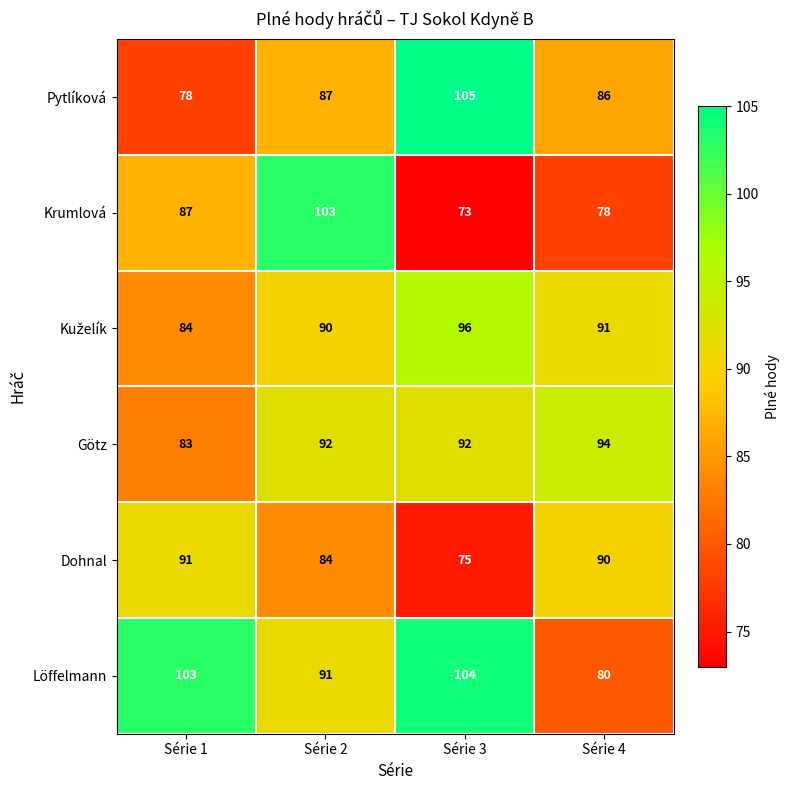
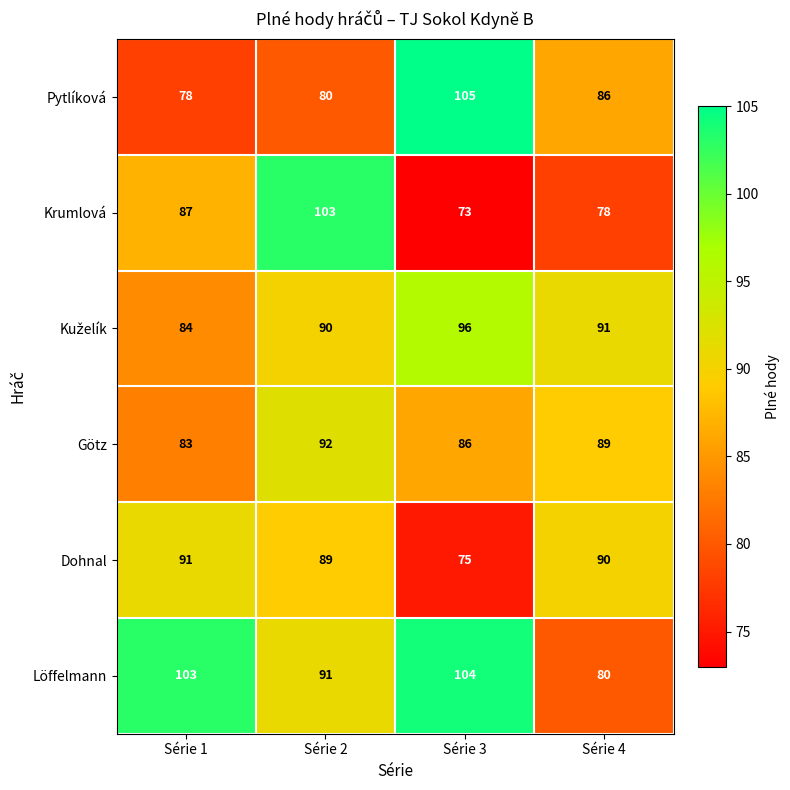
  {
    "Pytlíková": {
      "Série 1": 78,
-     "Série 2": 87,
+     "Série 2": 80,
      "Série 3": 105,
      "Série 4": 86
    },
    "Krumlová": {
      "Série 1": 87,
      "Série 2": 103,
      "Série 3": 73,
      "Série 4": 78
    },
    "Kuželík": {
      "Série 1": 84,
      "Série 2": 90,
      "Série 3": 96,
      "Série 4": 91
    },
    "Götz": {
      "Série 1": 83,
      "Série 2": 92,
-     "Série 3": 92,
-     "Série 4": 94
+     "Série 3": 86,
+     "Série 4": 89
    },
    "Dohnal": {
      "Série 1": 91,
-     "Série 2": 84,
+     "Série 2": 89,
      "Série 3": 75,
      "Série 4": 90
    },
    "Löffelmann": {
      "Série 1": 103,
      "Série 2": 91,
      "Série 3": 104,
      "Série 4": 80
    }
  }
